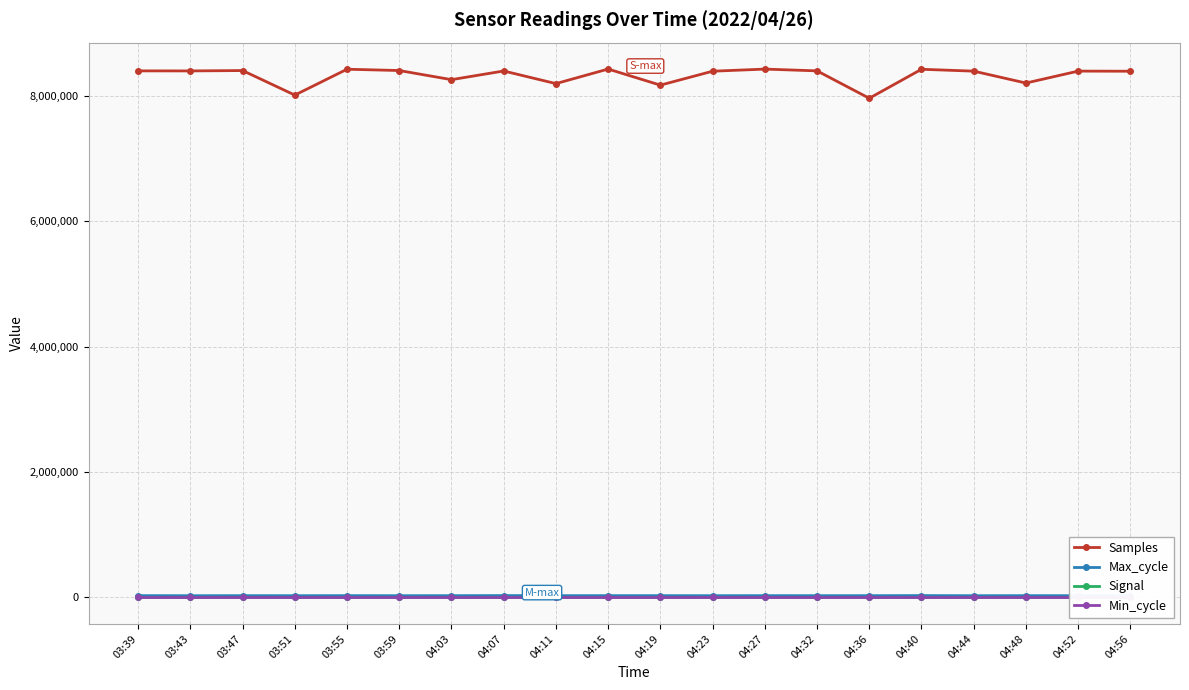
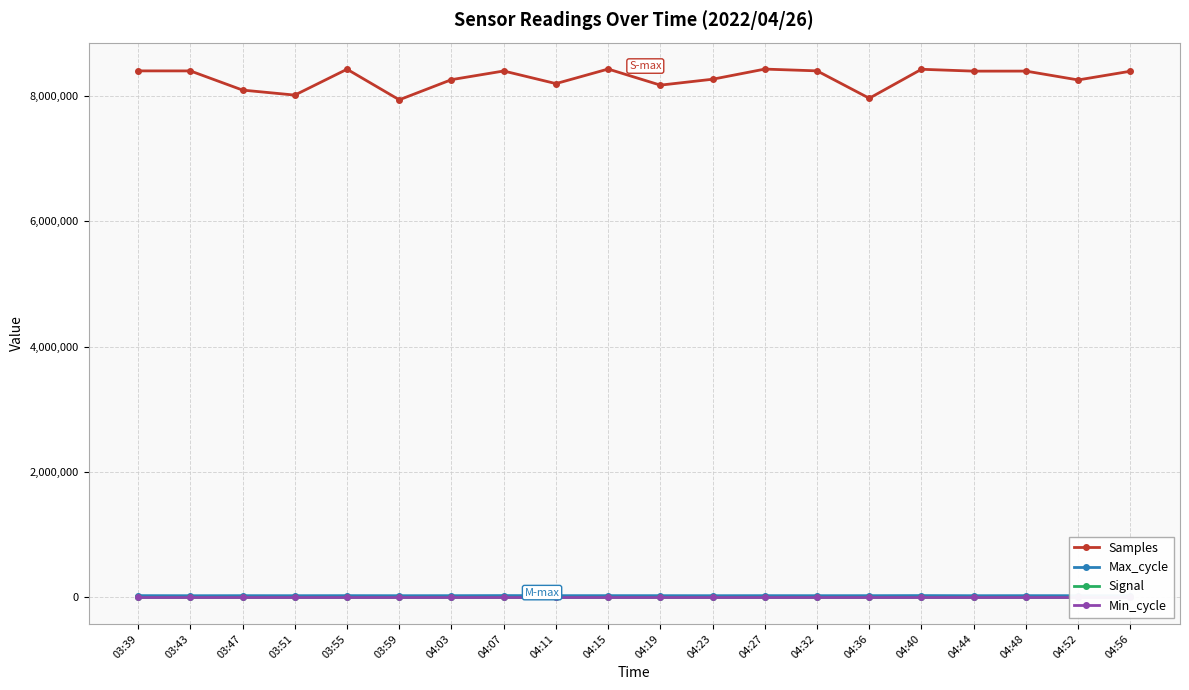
  {
    "Samples": {
      "03:39": "8,400,000",
      "03:43": "8,400,000",
-     "03:47": "8,400,000",
+     "03:47": "8,100,000",
      "03:51": "8,000,000",
      "03:55": "8,400,000",
-     "03:59": "8,400,000",
+     "03:59": "7,900,000",
      "04:03": "8,300,000",
      "04:07": "8,400,000",
      "04:11": "8,200,000",
      "04:15": "8,400,000",
      "04:19": "8,200,000",
-     "04:23": "8,400,000",
+     "04:23": "8,300,000",
      "04:27": "8,400,000",
      "04:32": "8,400,000",
      "04:36": "8,000,000",
      "04:40": "8,400,000",
      "04:44": "8,400,000",
-     "04:48": "8,200,000",
-     "04:52": "8,400,000",
+     "04:48": "8,400,000",
+     "04:52": "8,300,000",
      "04:56": "8,400,000"
    }
  }
